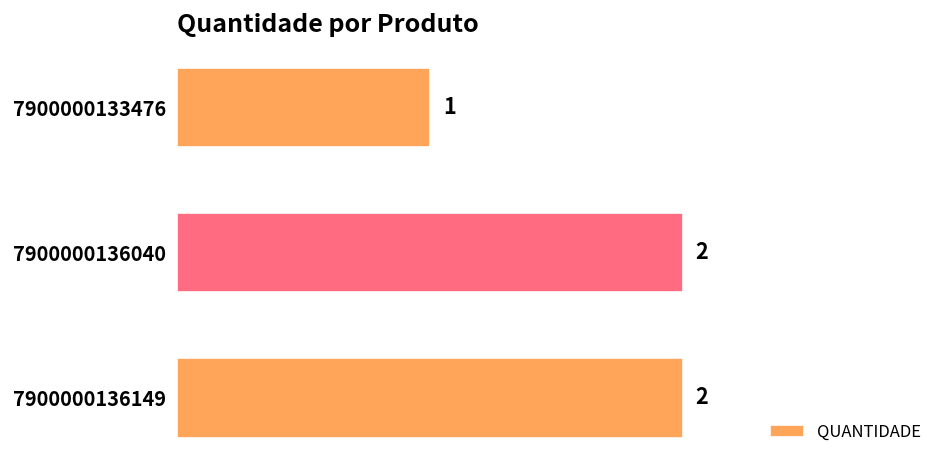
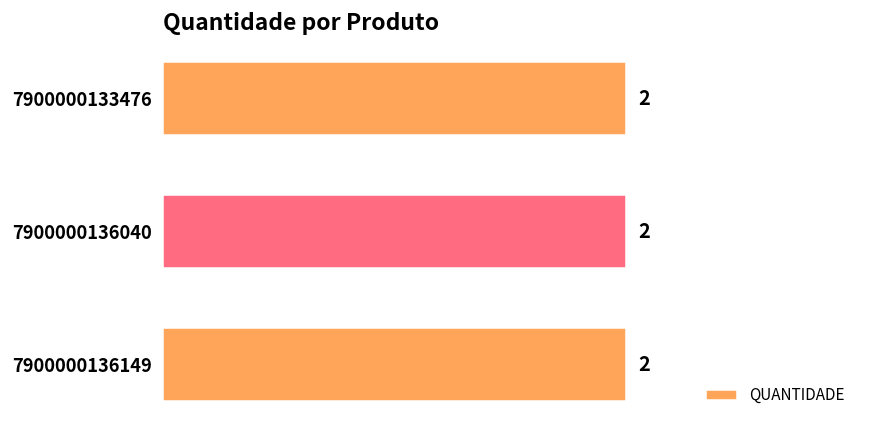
  {
-   "7900000133476": 1,
+   "7900000133476": 2,
    "7900000136040": 2,
    "7900000136149": 2
  }
